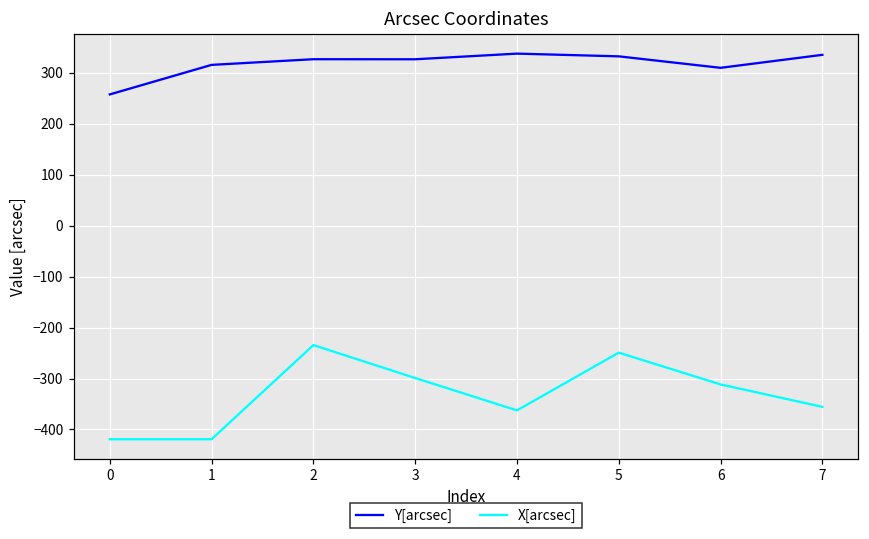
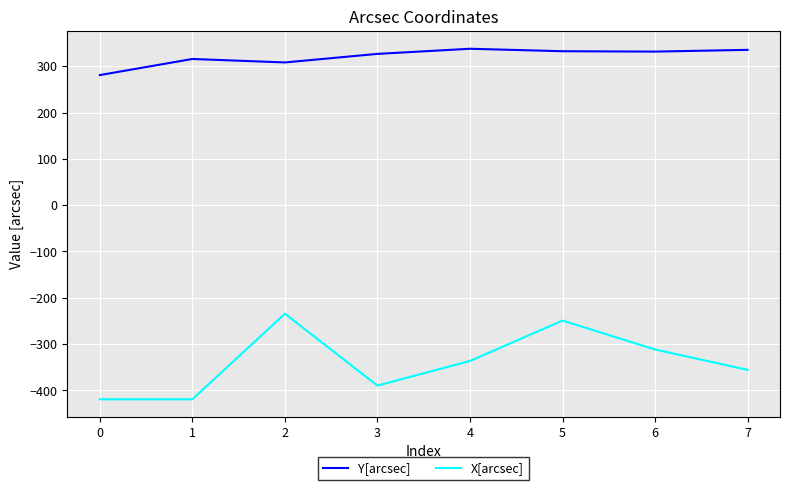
  {
    "Y[arcsec]": {
-     "0": 260,
+     "0": 280,
      "1": 320,
-     "2": 330,
+     "2": 310,
      "3": 330,
      "4": 340,
      "5": 330,
-     "6": 310,
+     "6": 330,
      "7": 340
    },
    "X[arcsec]": {
      "0": -420,
      "1": -420,
      "2": -230,
-     "3": -300,
-     "4": -360,
+     "3": -390,
+     "4": -340,
      "5": -250,
      "6": -310,
      "7": -360
    }
  }
